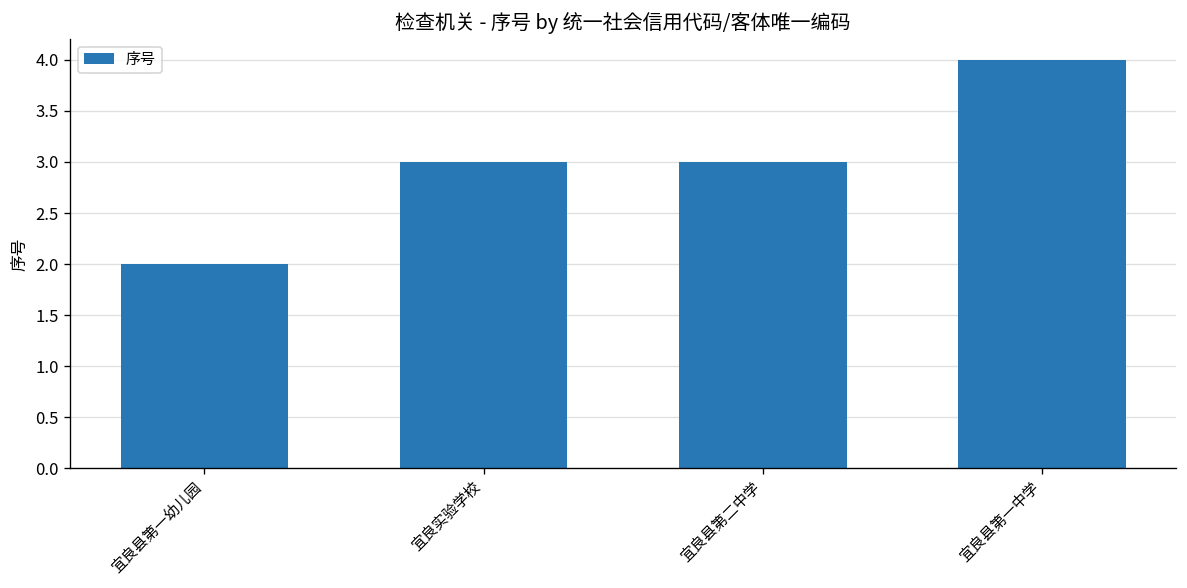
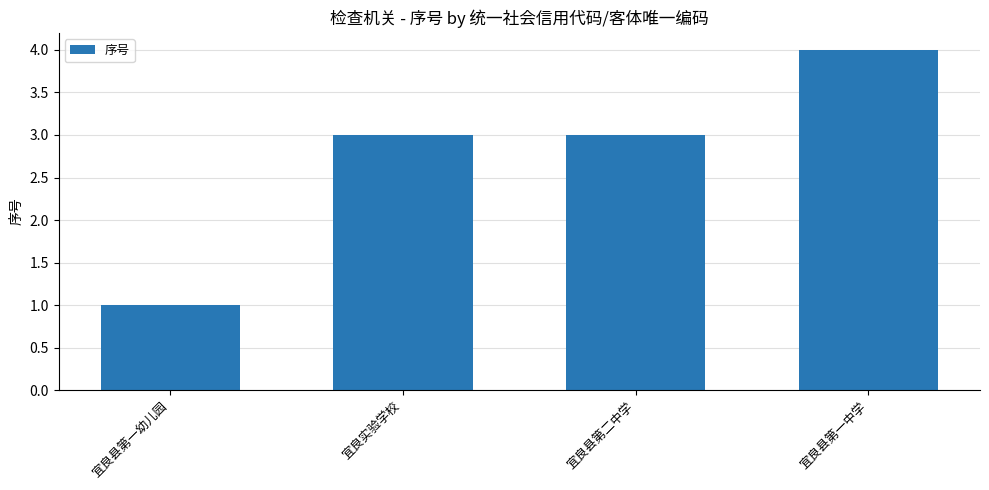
  {
-   "宜良县第一幼儿园": 2,
+   "宜良县第一幼儿园": 1,
    "宜良实验学校": 3,
    "宜良县第二中学": 3,
    "宜良县第一中学": 4
  }
